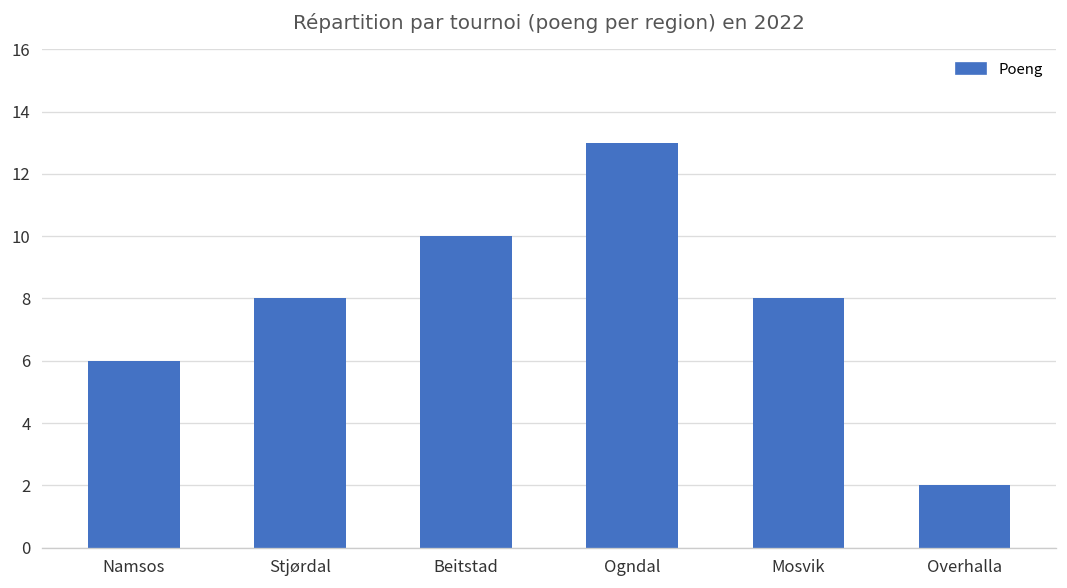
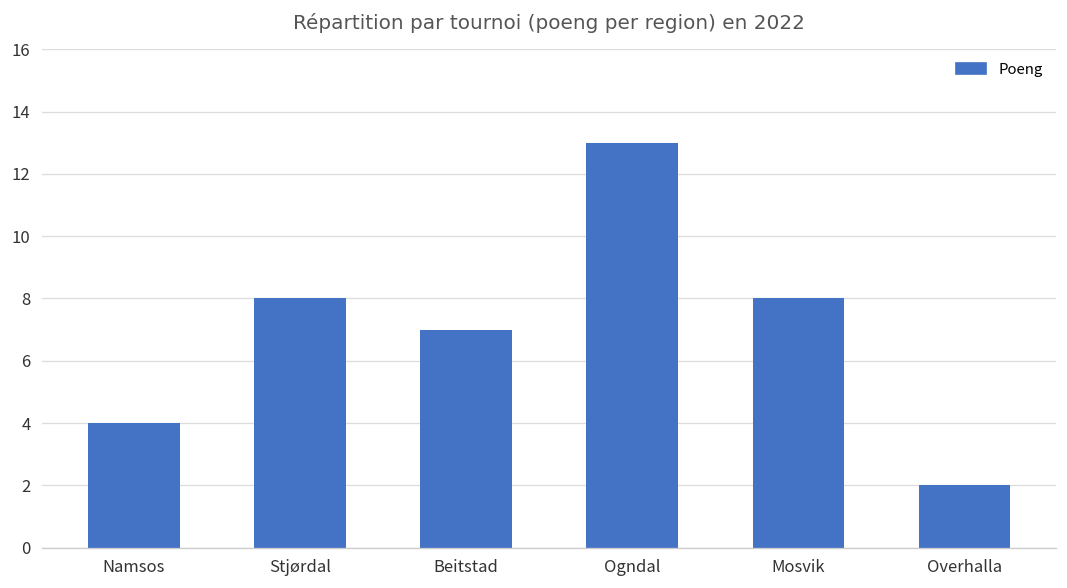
  {
-   "Namsos": 6,
+   "Namsos": 4,
    "Stjørdal": 8,
-   "Beitstad": 10,
+   "Beitstad": 7,
    "Ogndal": 13,
    "Mosvik": 8,
    "Overhalla": 2
  }
